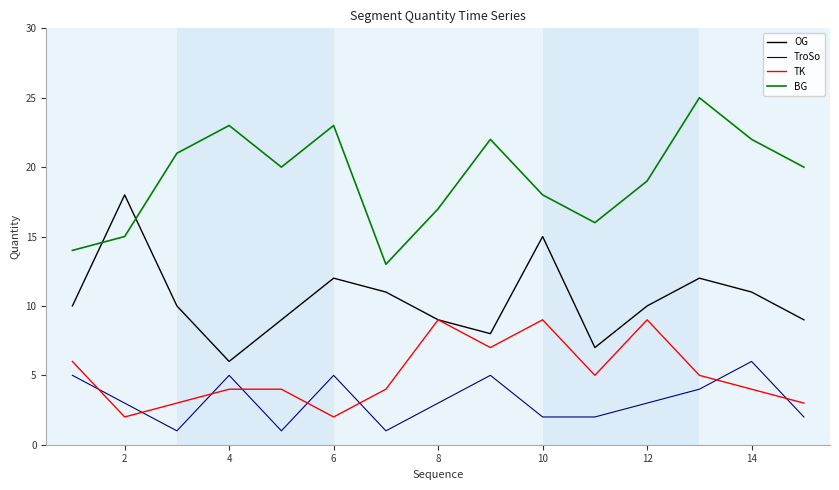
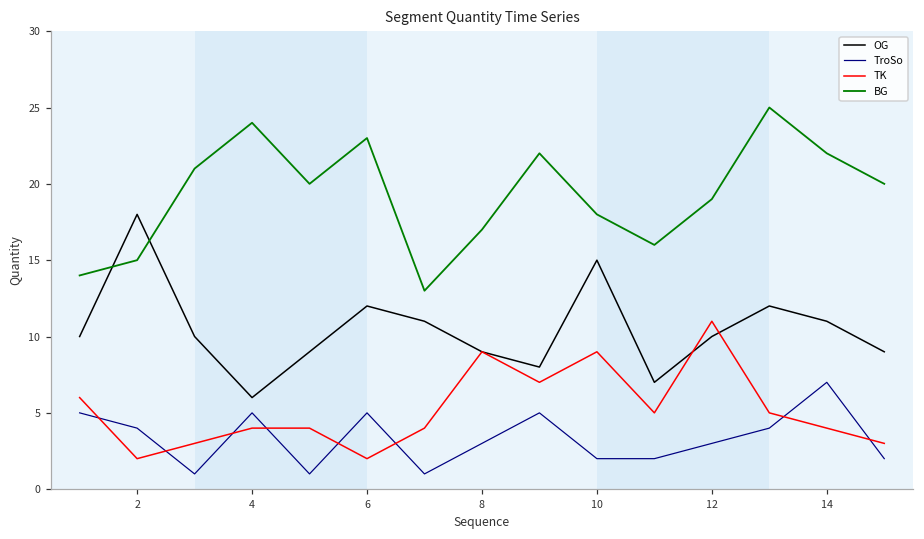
  {
    "OG": {
      "2": 18,
      "4": 6,
      "6": 12,
      "10": 15,
      "12": 10,
      "14": 11
    },
    "TroSo": {
-     "2": 3,
+     "2": 4,
      "4": 5,
      "6": 5,
      "8": 3,
      "10": 2,
      "12": 3,
-     "14": 6
+     "14": 7
    },
    "TK": {
      "2": 2,
      "4": 4,
      "6": 2,
      "10": 9,
-     "12": 9,
+     "12": 11,
      "14": 4
    },
    "BG": {
      "2": 15,
-     "4": 23,
+     "4": 24,
      "6": 23,
      "8": 17,
      "10": 18,
      "12": 19,
      "14": 22
    }
  }
